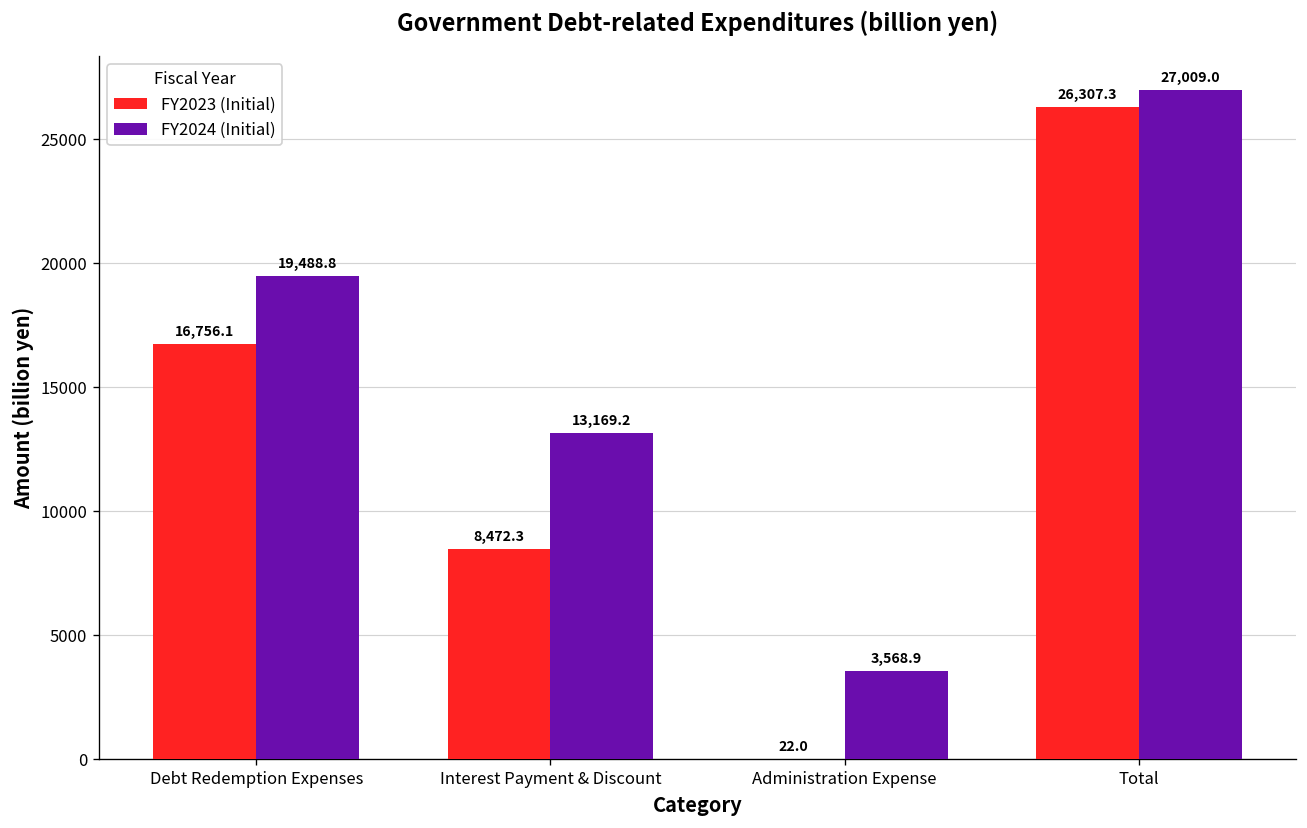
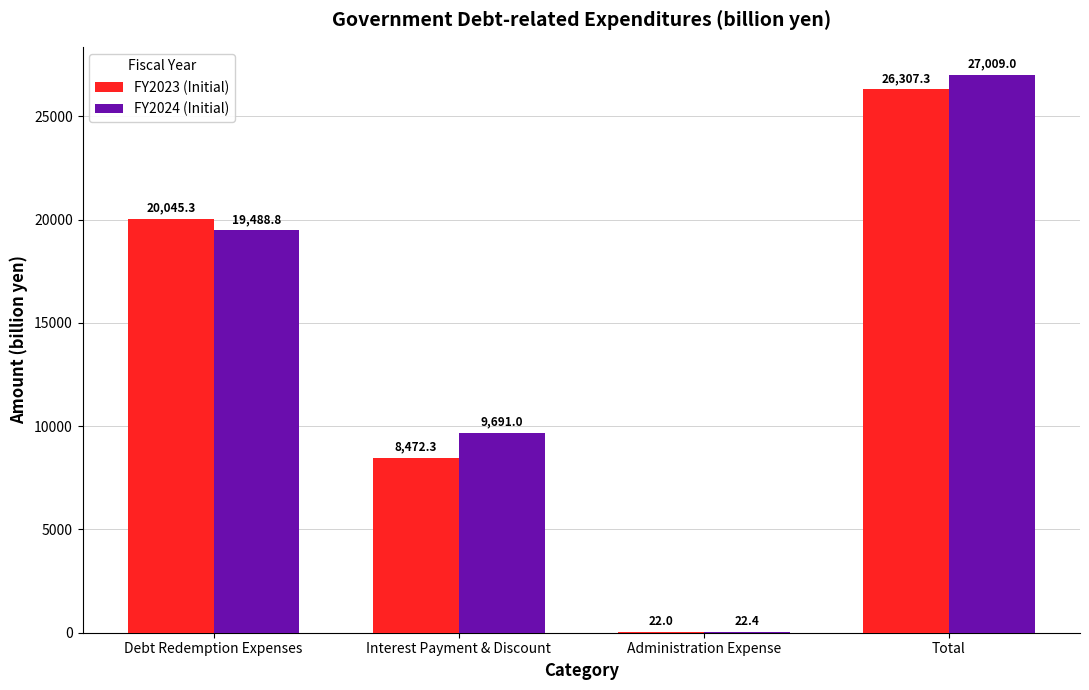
  {
    "FY2023 (Initial)": {
-     "Debt Redemption Expenses": "16,756.1",
+     "Debt Redemption Expenses": "20,045.3",
      "Interest Payment & Discount": "8,472.3",
      "Administration Expense": "22.0",
      "Total": "26,307.3"
    },
    "FY2024 (Initial)": {
      "Debt Redemption Expenses": "19,488.8",
-     "Interest Payment & Discount": "13,169.2",
-     "Administration Expense": "3,568.9",
+     "Interest Payment & Discount": "9,691.0",
+     "Administration Expense": "22.4",
      "Total": "27,009.0"
    }
  }
